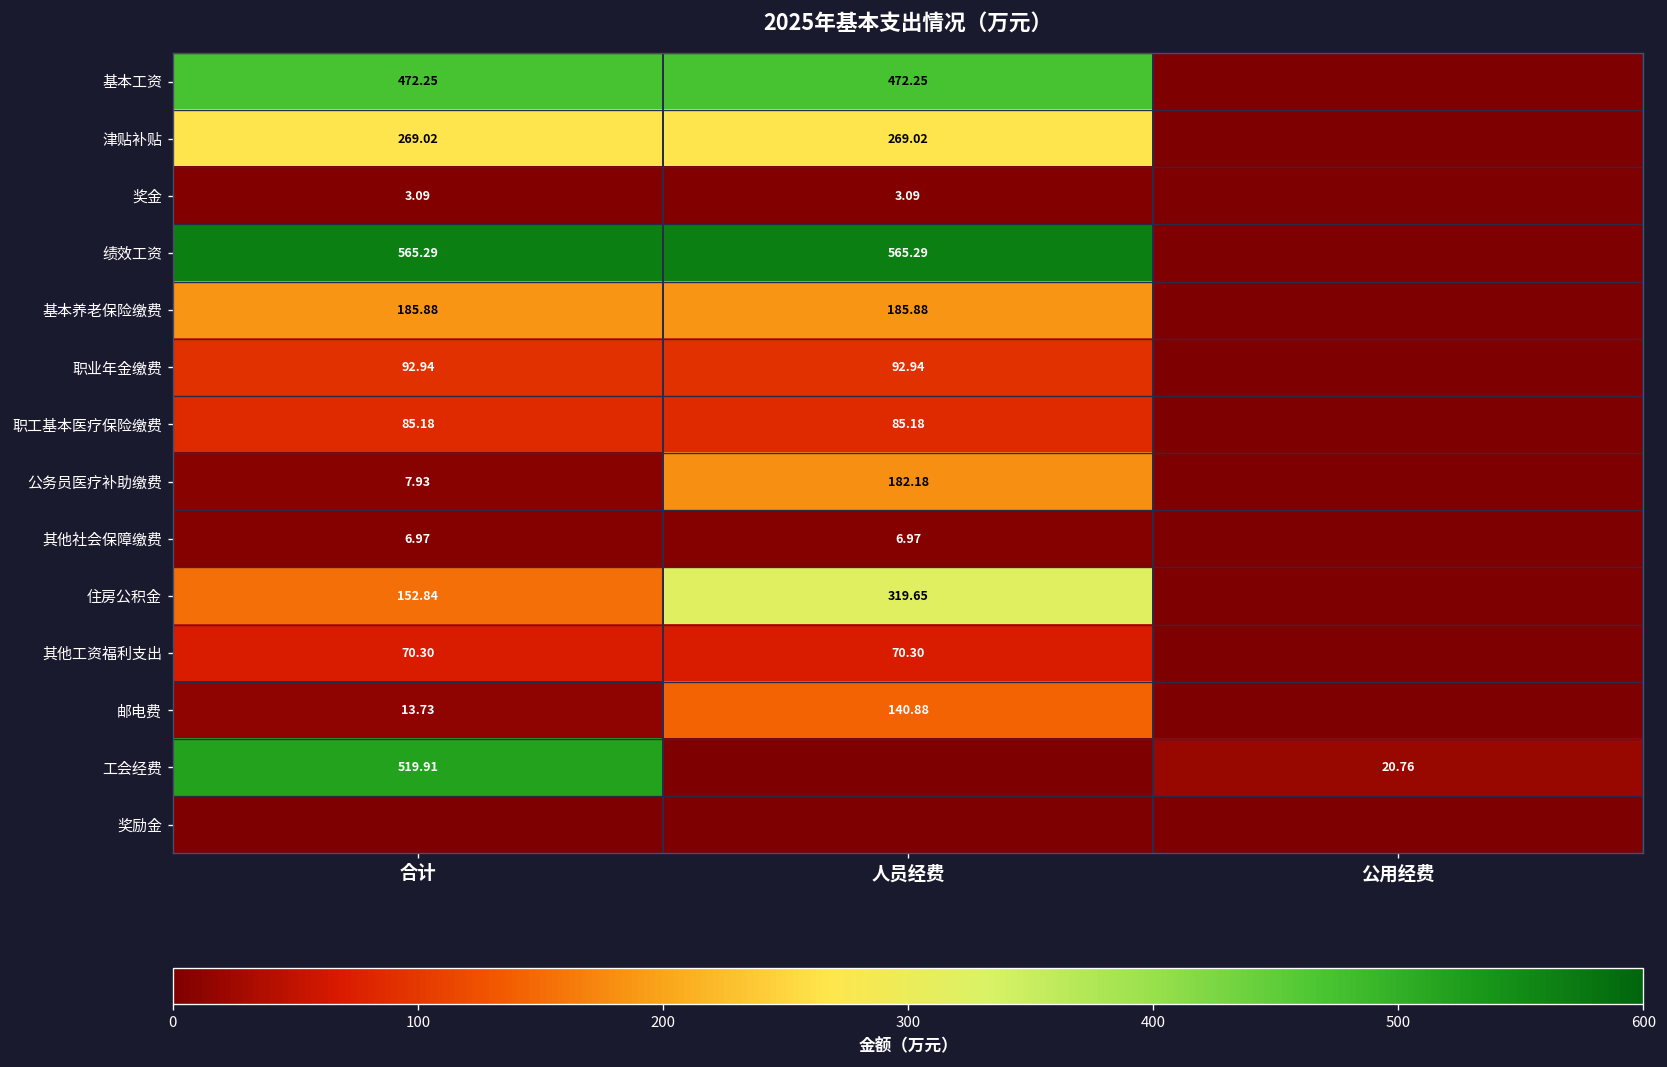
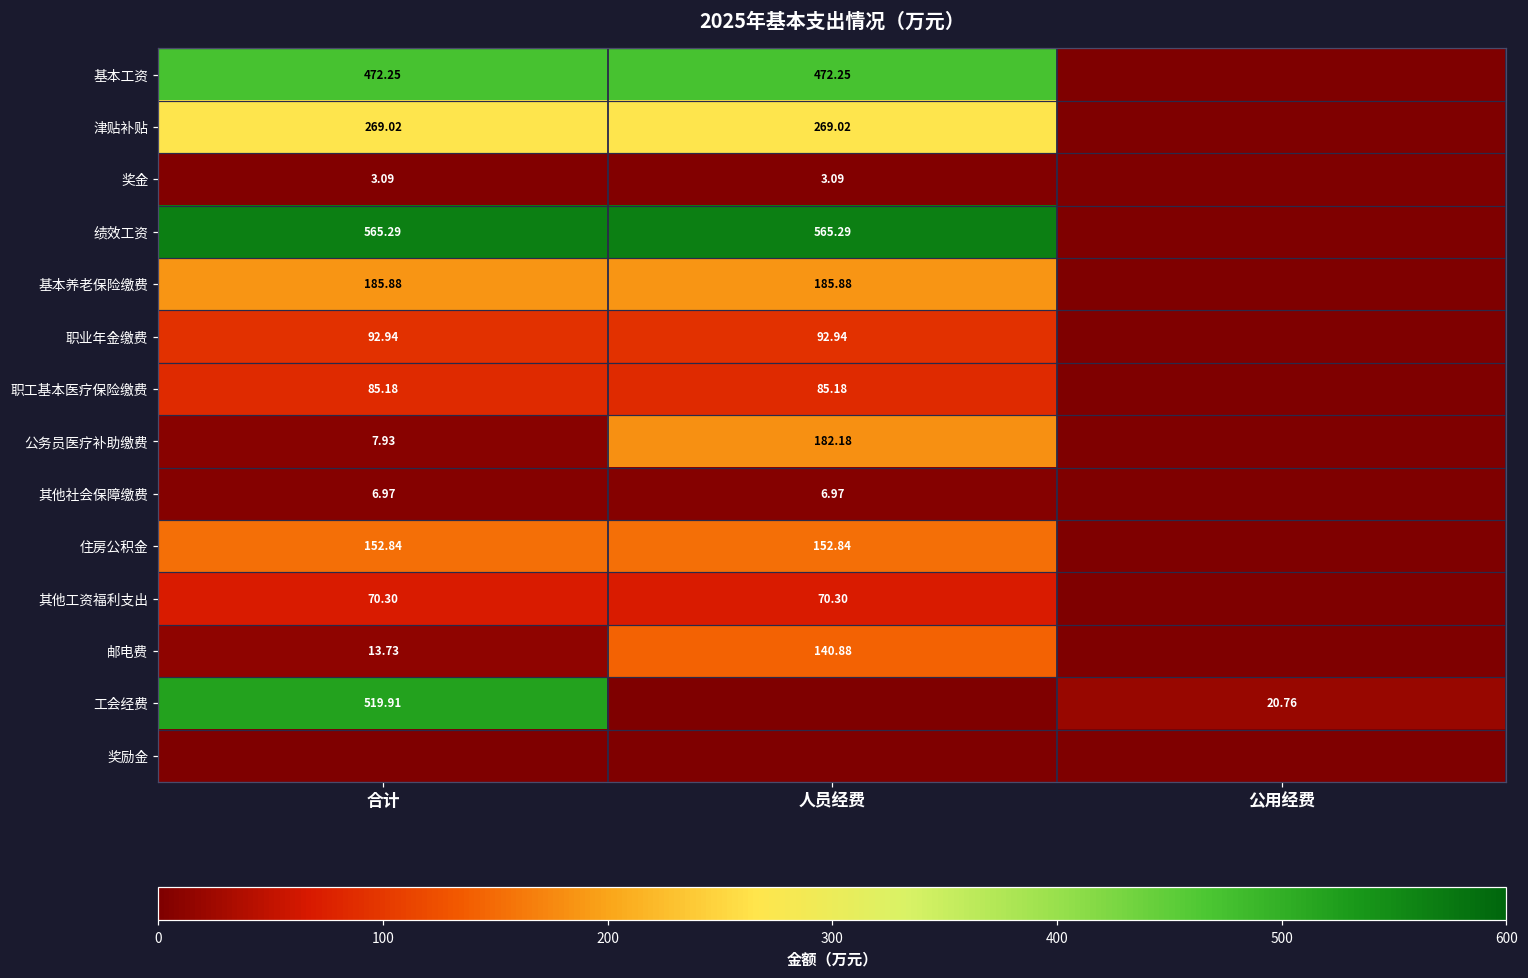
  {
    "基本工资": {
      "合计": 472.25,
      "人员经费": 472.25
    },
    "津贴补贴": {
      "合计": 269.02,
      "人员经费": 269.02
    },
    "奖金": {
      "合计": 3.09,
      "人员经费": 3.09
    },
    "绩效工资": {
      "合计": 565.29,
      "人员经费": 565.29
    },
    "基本养老保险缴费": {
      "合计": 185.88,
      "人员经费": 185.88
    },
    "职业年金缴费": {
      "合计": 92.94,
      "人员经费": 92.94
    },
    "职工基本医疗保险缴费": {
      "合计": 85.18,
      "人员经费": 85.18
    },
    "公务员医疗补助缴费": {
      "合计": 7.93,
      "人员经费": 182.18
    },
    "其他社会保障缴费": {
      "合计": 6.97,
      "人员经费": 6.97
    },
    "住房公积金": {
      "合计": 152.84,
-     "人员经费": 319.65
+     "人员经费": 152.84
    },
    "其他工资福利支出": {
      "合计": 70.30,
      "人员经费": 70.30
    },
    "邮电费": {
      "合计": 13.73,
      "人员经费": 140.88
    },
    "工会经费": {
      "合计": 519.91,
      "公用经费": 20.76
    }
  }
